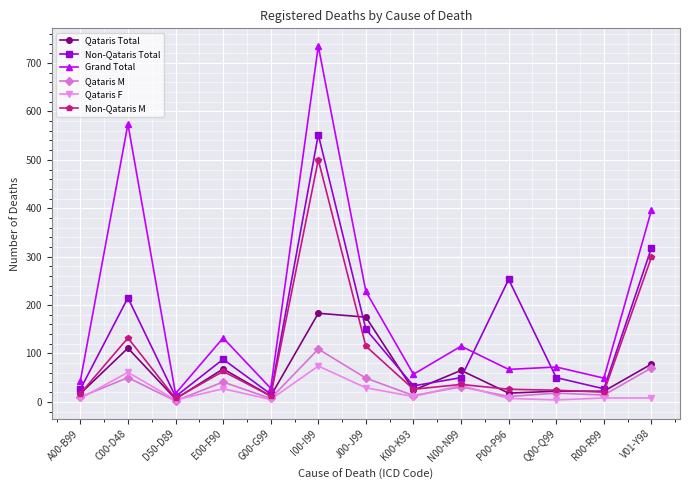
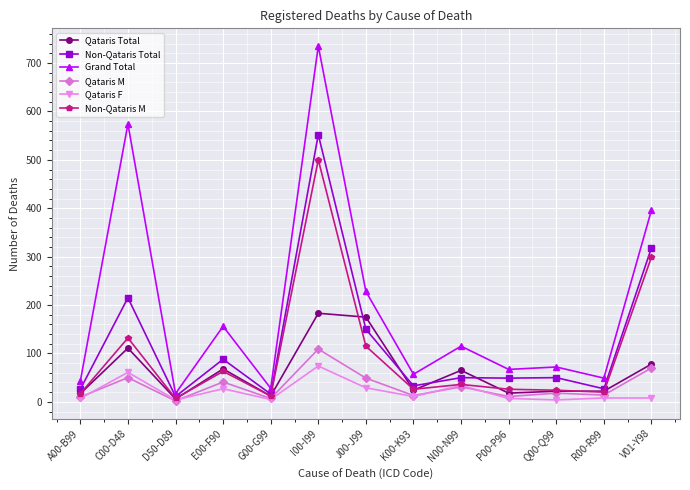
  {
    "Qataris Total": {
      "C00-D48": 110,
      "I00-I99": 180,
      "J00-J99": 180,
      "N00-N99": 70,
      "P00-P96": 20,
      "V01-Y98": 80
    },
    "Non-Qataris Total": {
      "A00-B99": 30,
      "C00-D48": 220,
      "E00-F90": 90,
      "I00-I99": 550,
      "J00-J99": 150,
      "K00-K93": 30,
      "N00-N99": 50,
-     "P00-P96": 250,
+     "P00-P96": 50,
      "Q00-Q99": 50,
      "V01-Y98": 320
    },
    "Grand Total": {
      "A00-B99": 40,
      "C00-D48": 570,
      "D50-D89": 20,
-     "E00-F90": 130,
+     "E00-F90": 160,
      "G00-G99": 30,
      "I00-I99": 740,
      "J00-J99": 230,
      "K00-K93": 60,
      "N00-N99": 120,
      "P00-P96": 70,
      "Q00-Q99": 70,
      "R00-R99": 50,
      "V01-Y98": 400
    },
    "Non-Qataris M": {
      "C00-D48": 130,
      "I00-I99": 500,
      "J00-J99": 120,
      "P00-P96": 30,
      "V01-Y98": 300
    }
  }
